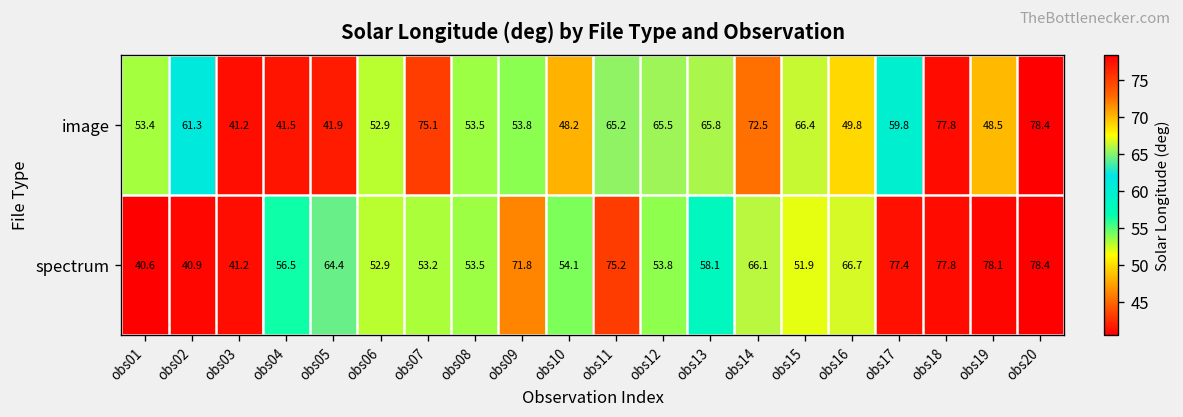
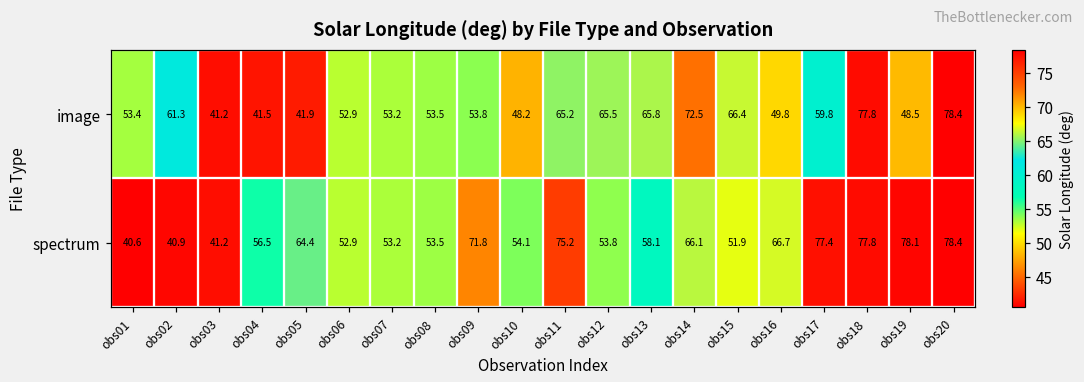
  {
    "image": {
      "obs01": 53.4,
      "obs02": 61.3,
      "obs03": 41.2,
      "obs04": 41.5,
      "obs05": 41.9,
      "obs06": 52.9,
-     "obs07": 75.1,
+     "obs07": 53.2,
      "obs08": 53.5,
      "obs09": 53.8,
      "obs10": 48.2,
      "obs11": 65.2,
      "obs12": 65.5,
      "obs13": 65.8,
      "obs14": 72.5,
      "obs15": 66.4,
      "obs16": 49.8,
      "obs17": 59.8,
      "obs18": 77.8,
      "obs19": 48.5,
      "obs20": 78.4
    },
    "spectrum": {
      "obs01": 40.6,
      "obs02": 40.9,
      "obs03": 41.2,
      "obs04": 56.5,
      "obs05": 64.4,
      "obs06": 52.9,
      "obs07": 53.2,
      "obs08": 53.5,
      "obs09": 71.8,
      "obs10": 54.1,
      "obs11": 75.2,
      "obs12": 53.8,
      "obs13": 58.1,
      "obs14": 66.1,
      "obs15": 51.9,
      "obs16": 66.7,
      "obs17": 77.4,
      "obs18": 77.8,
      "obs19": 78.1,
      "obs20": 78.4
    }
  }
